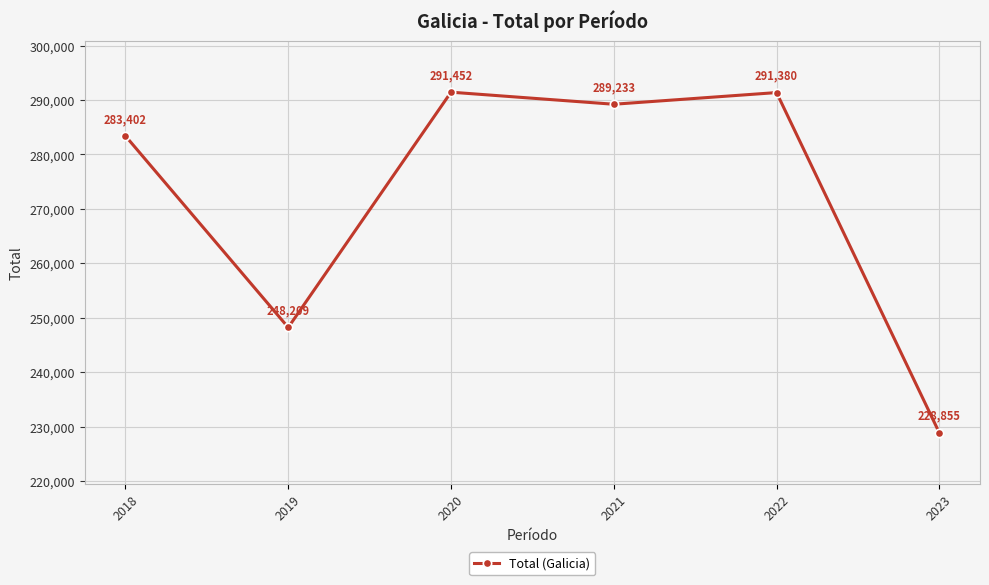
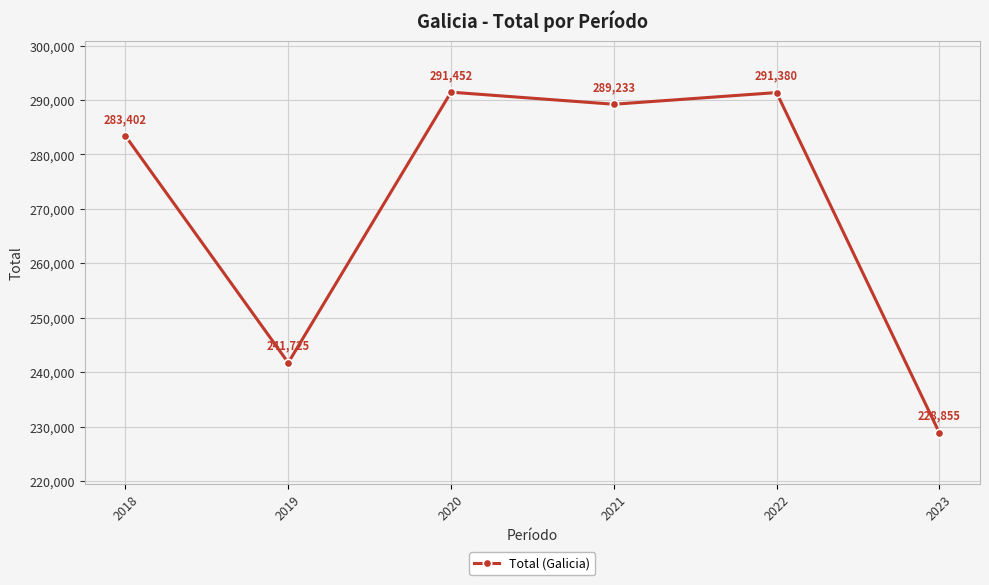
  {
    "2018": "283,402",
-   "2019": "248,209",
+   "2019": "241,725",
    "2020": "291,452",
    "2021": "289,233",
    "2022": "291,380",
    "2023": "228,855"
  }
